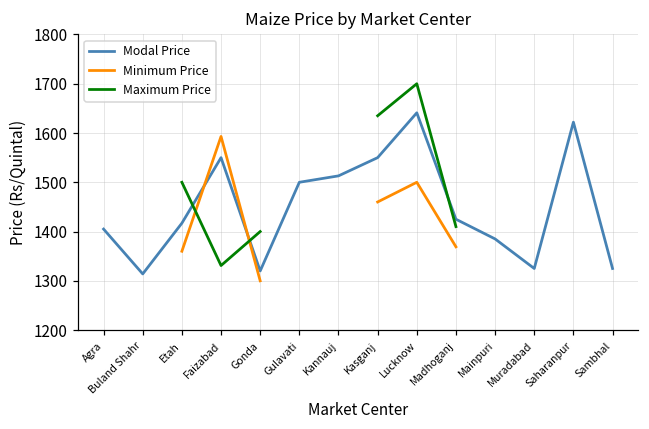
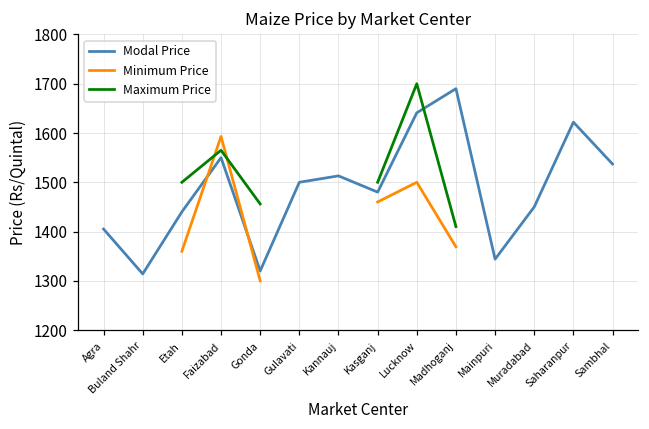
  {
    "Modal Price": {
      "Agra": 1410,
      "Buland Shahr": 1310,
-     "Etah": 1420,
+     "Etah": 1440,
      "Faizabad": 1550,
      "Gonda": 1320,
      "Gulavati": 1500,
      "Kannauj": 1510,
-     "Kasganj": 1550,
+     "Kasganj": 1480,
      "Lucknow": 1640,
-     "Madhoganj": 1430,
-     "Mainpuri": 1390,
-     "Muradabad": 1330,
+     "Madhoganj": 1690,
+     "Mainpuri": 1340,
+     "Muradabad": 1450,
      "Saharanpur": 1620,
-     "Sambhal": 1330
+     "Sambhal": 1540
    },
    "Minimum Price": {
      "Etah": 1360,
      "Faizabad": 1590,
      "Gonda": 1300,
      "Kasganj": 1460,
      "Lucknow": 1500,
      "Madhoganj": 1370
    },
    "Maximum Price": {
      "Etah": 1500,
-     "Faizabad": 1330,
-     "Gonda": 1400,
-     "Kasganj": 1640,
+     "Faizabad": 1570,
+     "Gonda": 1460,
+     "Kasganj": 1500,
      "Lucknow": 1700,
      "Madhoganj": 1410
    }
  }
